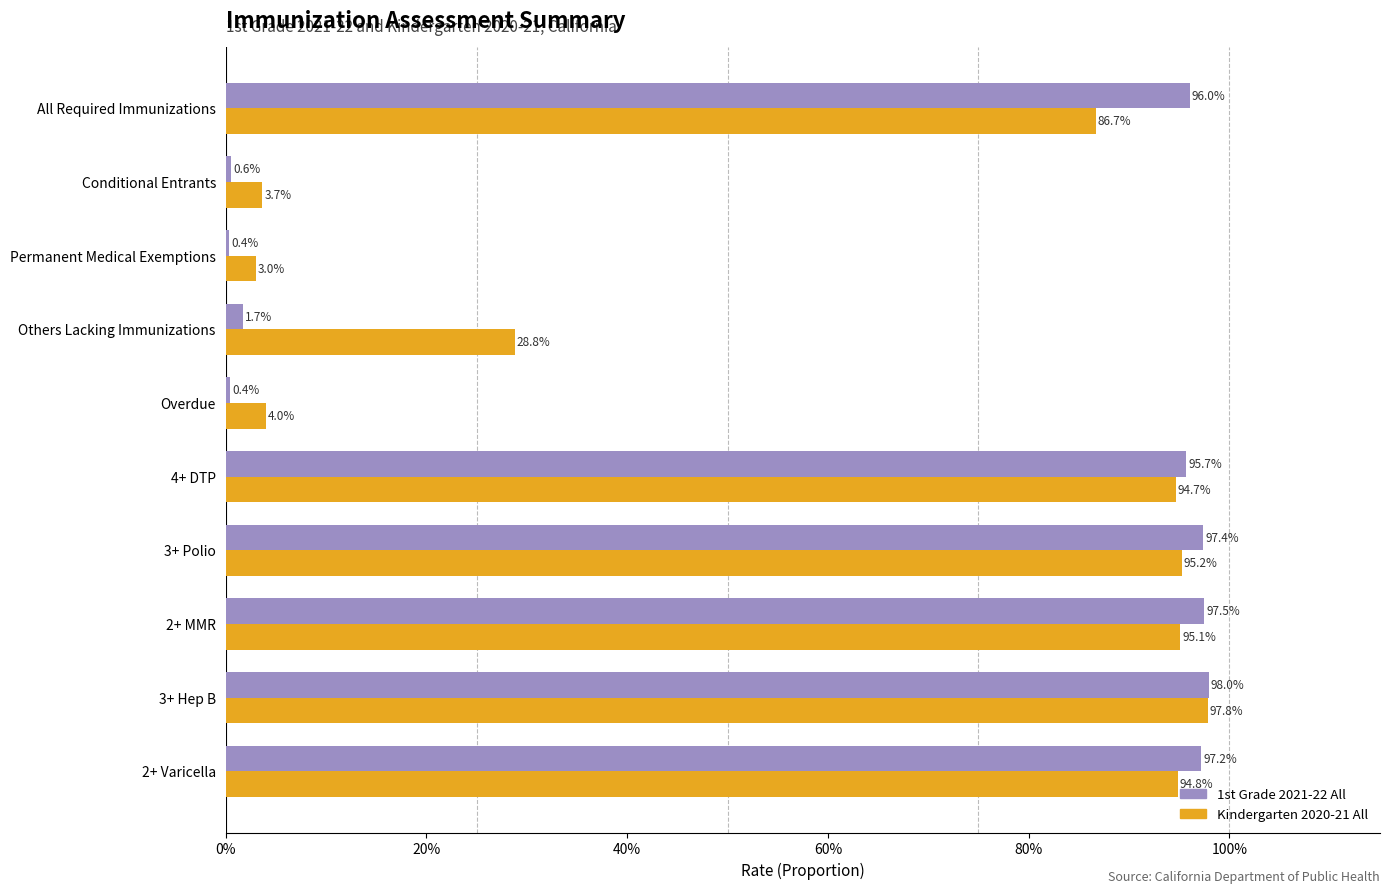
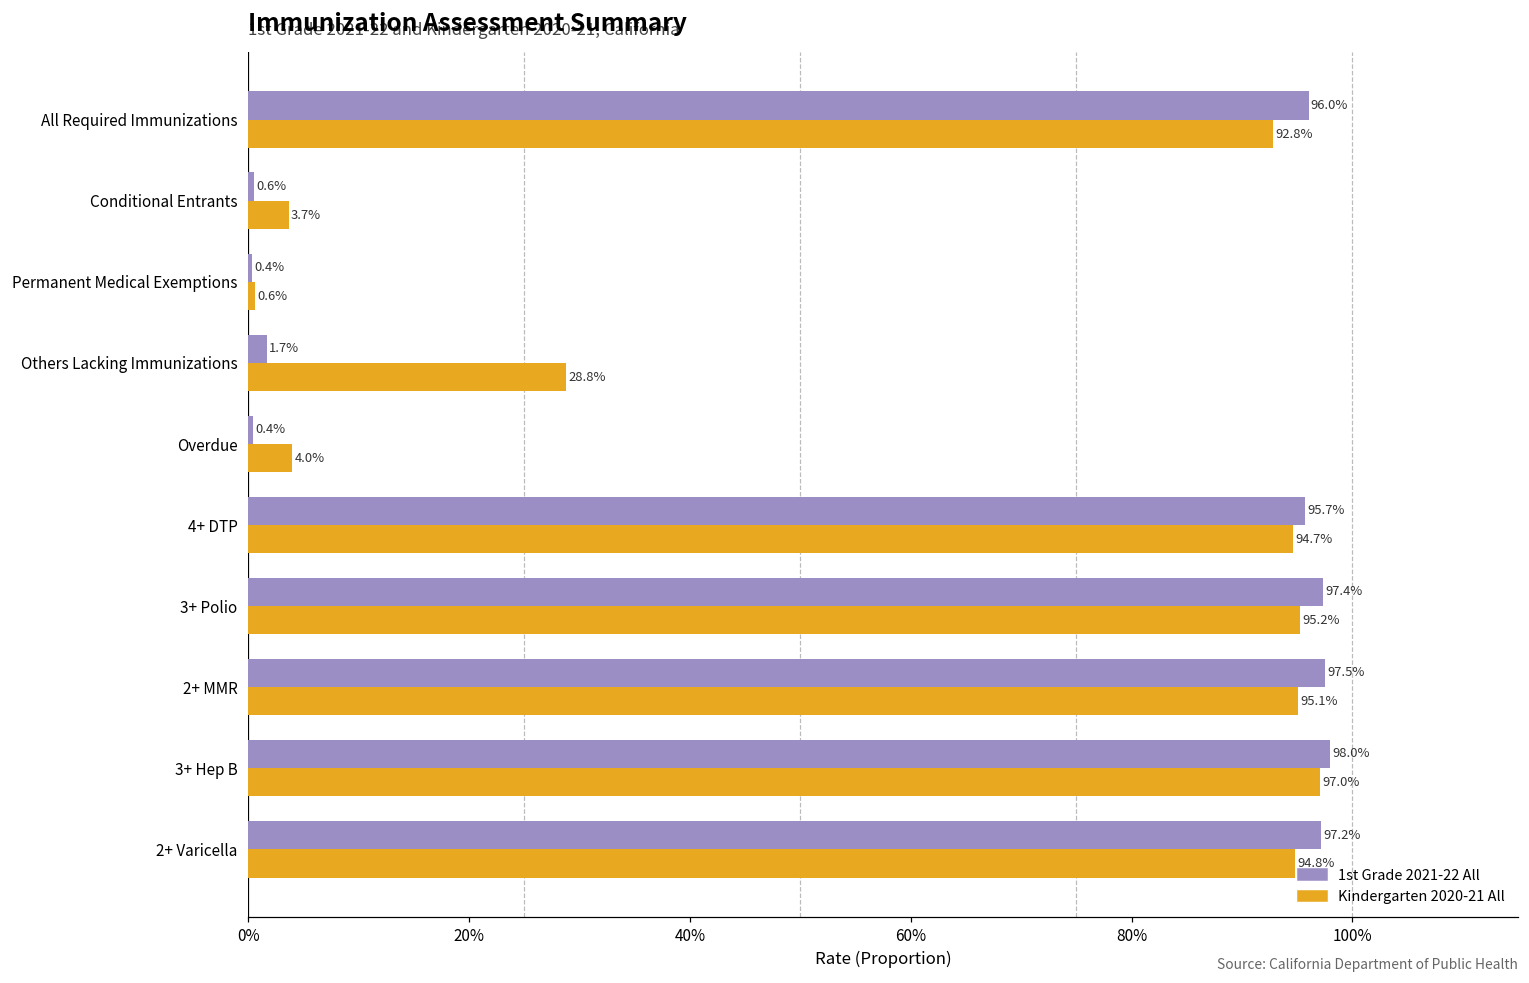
  {
    "1st Grade 2021-22 All": {
      "All Required Immunizations": "96.0%",
      "Conditional Entrants": "0.6%",
      "Permanent Medical Exemptions": "0.4%",
      "Others Lacking Immunizations": "1.7%",
      "Overdue": "0.4%",
      "4+ DTP": "95.7%",
      "3+ Polio": "97.4%",
      "2+ MMR": "97.5%",
      "3+ Hep B": "98.0%",
      "2+ Varicella": "97.2%"
    },
    "Kindergarten 2020-21 All": {
-     "All Required Immunizations": "86.7%",
+     "All Required Immunizations": "92.8%",
      "Conditional Entrants": "3.7%",
-     "Permanent Medical Exemptions": "3.0%",
+     "Permanent Medical Exemptions": "0.6%",
      "Others Lacking Immunizations": "28.8%",
      "Overdue": "4.0%",
      "4+ DTP": "94.7%",
      "3+ Polio": "95.2%",
      "2+ MMR": "95.1%",
-     "3+ Hep B": "97.8%",
+     "3+ Hep B": "97.0%",
      "2+ Varicella": "94.8%"
    }
  }
